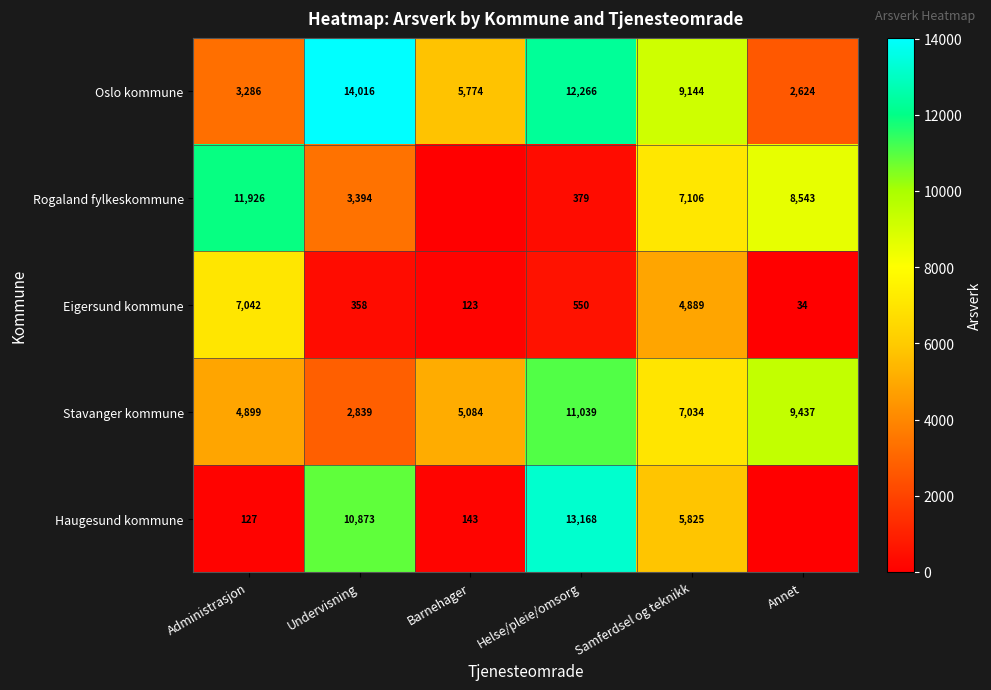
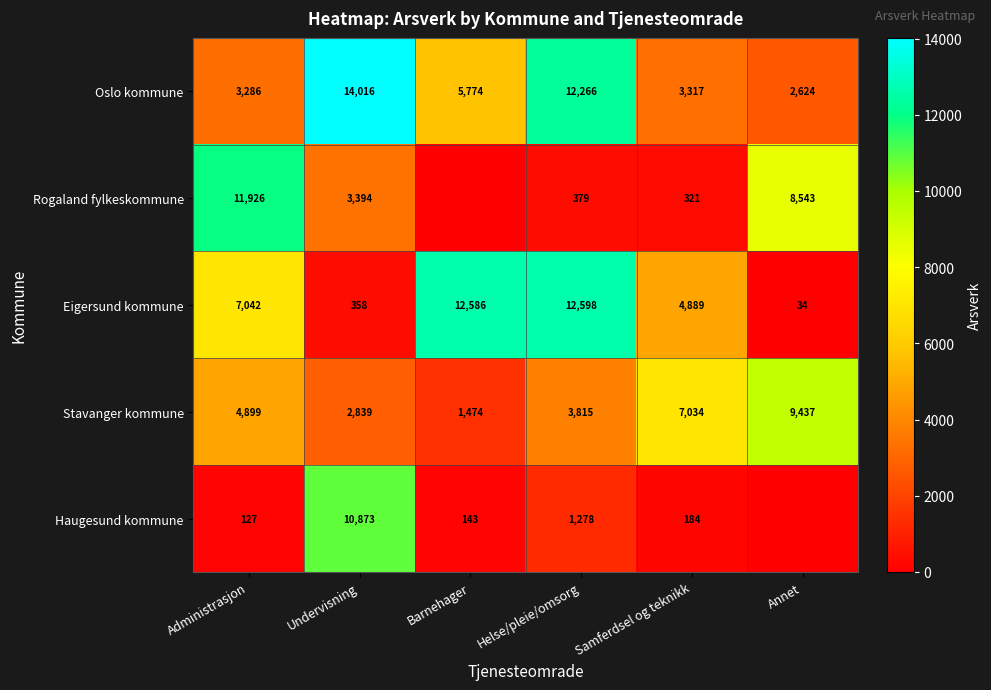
  {
    "Oslo kommune": {
      "Administrasjon": "3,286",
      "Undervisning": "14,016",
      "Barnehager": "5,774",
      "Helse/pleie/omsorg": "12,266",
-     "Samferdsel og teknikk": "9,144",
+     "Samferdsel og teknikk": "3,317",
      "Annet": "2,624"
    },
    "Rogaland fylkeskommune": {
      "Administrasjon": "11,926",
      "Undervisning": "3,394",
      "Helse/pleie/omsorg": "379",
-     "Samferdsel og teknikk": "7,106",
+     "Samferdsel og teknikk": "321",
      "Annet": "8,543"
    },
    "Eigersund kommune": {
      "Administrasjon": "7,042",
      "Undervisning": "358",
-     "Barnehager": "123",
-     "Helse/pleie/omsorg": "550",
+     "Barnehager": "12,586",
+     "Helse/pleie/omsorg": "12,598",
      "Samferdsel og teknikk": "4,889",
      "Annet": "34"
    },
    "Stavanger kommune": {
      "Administrasjon": "4,899",
      "Undervisning": "2,839",
-     "Barnehager": "5,084",
-     "Helse/pleie/omsorg": "11,039",
+     "Barnehager": "1,474",
+     "Helse/pleie/omsorg": "3,815",
      "Samferdsel og teknikk": "7,034",
      "Annet": "9,437"
    },
    "Haugesund kommune": {
      "Administrasjon": "127",
      "Undervisning": "10,873",
      "Barnehager": "143",
-     "Helse/pleie/omsorg": "13,168",
-     "Samferdsel og teknikk": "5,825"
+     "Helse/pleie/omsorg": "1,278",
+     "Samferdsel og teknikk": "184"
    }
  }
